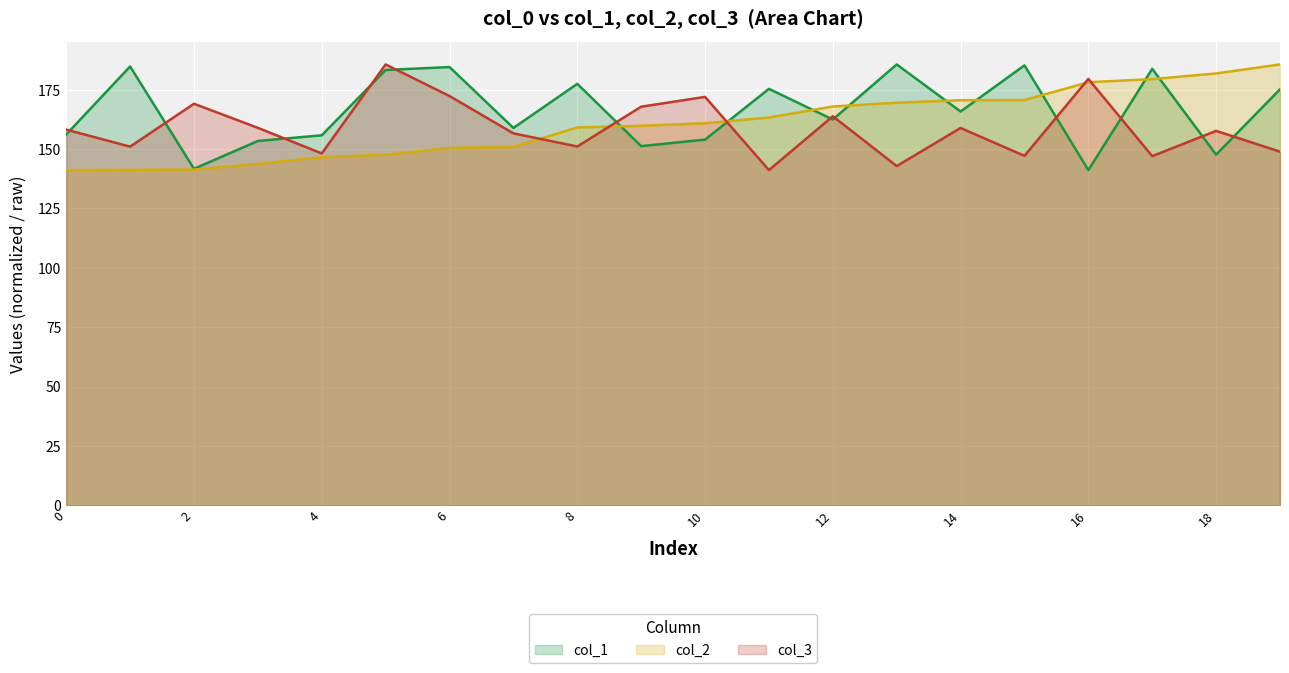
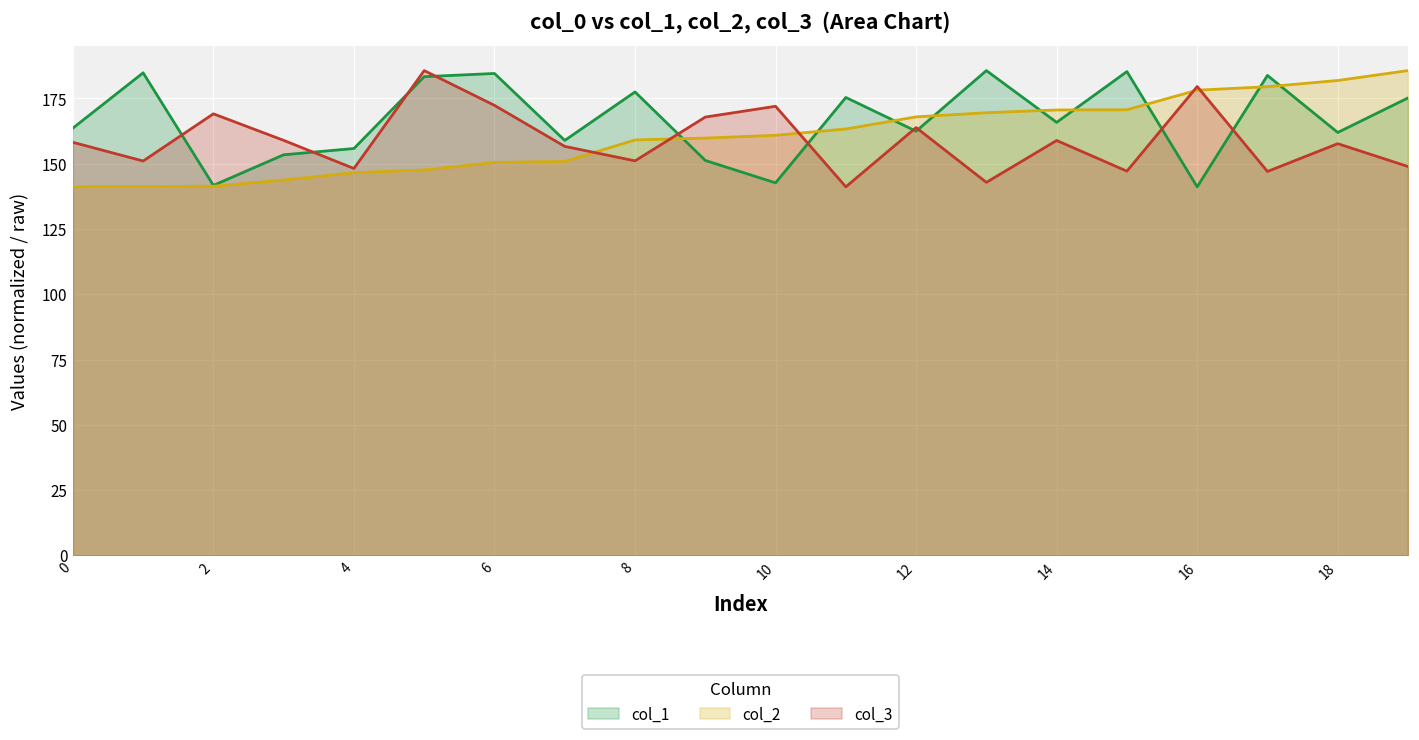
  {
    "col_1": {
-     "0": 156,
+     "0": 164,
      "4": 156,
      "6": 185,
      "8": 178,
-     "10": 154,
+     "10": 143,
      "12": 162,
      "14": 166,
      "16": 141,
-     "18": 148
+     "18": 162
    }
  }
